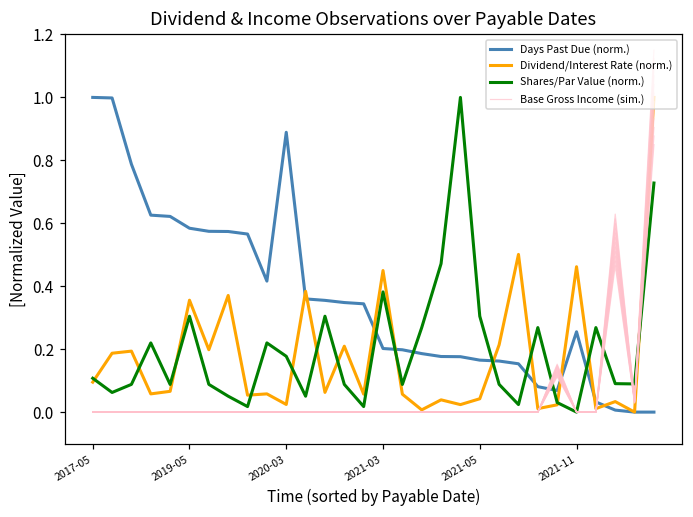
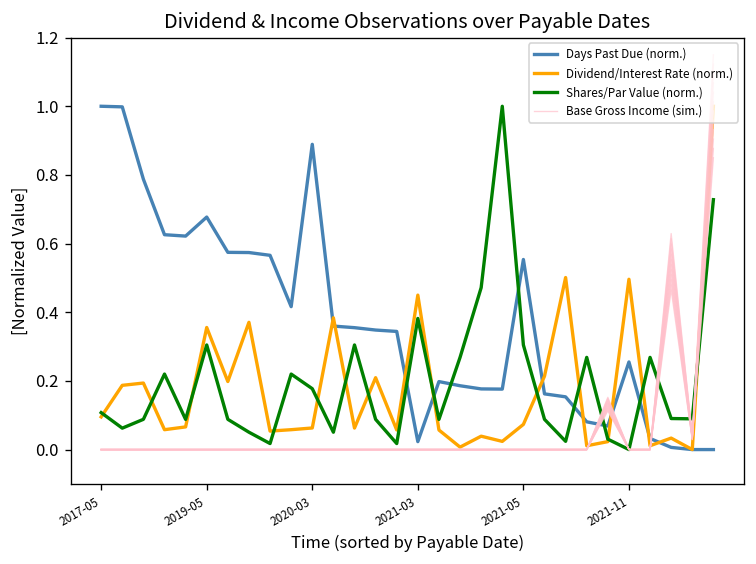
  {
    "Days Past Due (norm.)": {
      "2017-05": 1.00,
-     "2019-05": 0.58,
+     "2019-05": 0.68,
      "2020-03": 0.89,
-     "2021-03": 0.20,
-     "2021-05": 0.17,
+     "2021-03": 0.02,
+     "2021-05": 0.55,
      "2021-11": 0.26
    },
    "Dividend/Interest Rate (norm.)": {
      "2017-05": 0.10,
      "2019-05": 0.36,
-     "2020-03": 0.02,
+     "2020-03": 0.06,
      "2021-03": 0.45,
-     "2021-05": 0.04,
-     "2021-11": 0.46
+     "2021-05": 0.07,
+     "2021-11": 0.50
    },
    "Shares/Par Value (norm.)": {
      "2017-05": 0.11,
      "2019-05": 0.30,
      "2020-03": 0.18,
      "2021-03": 0.38,
      "2021-05": 0.30
    }
  }
